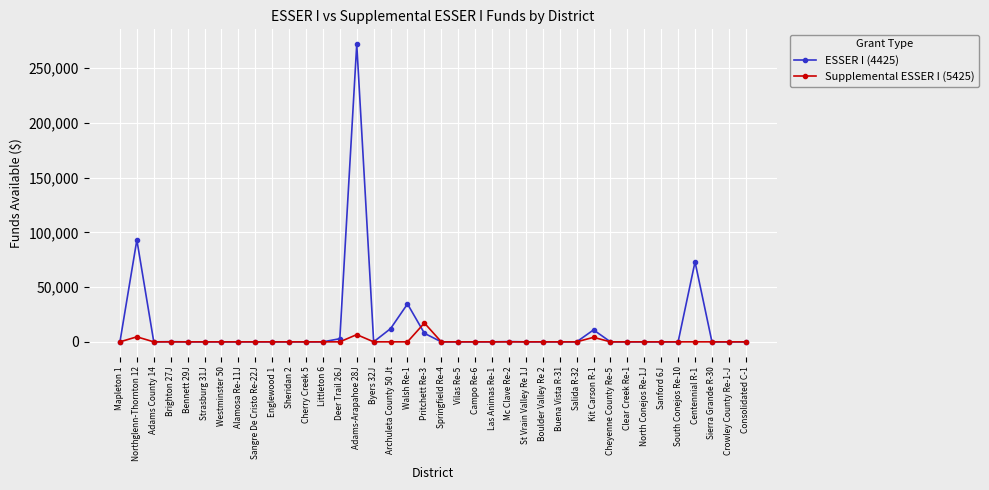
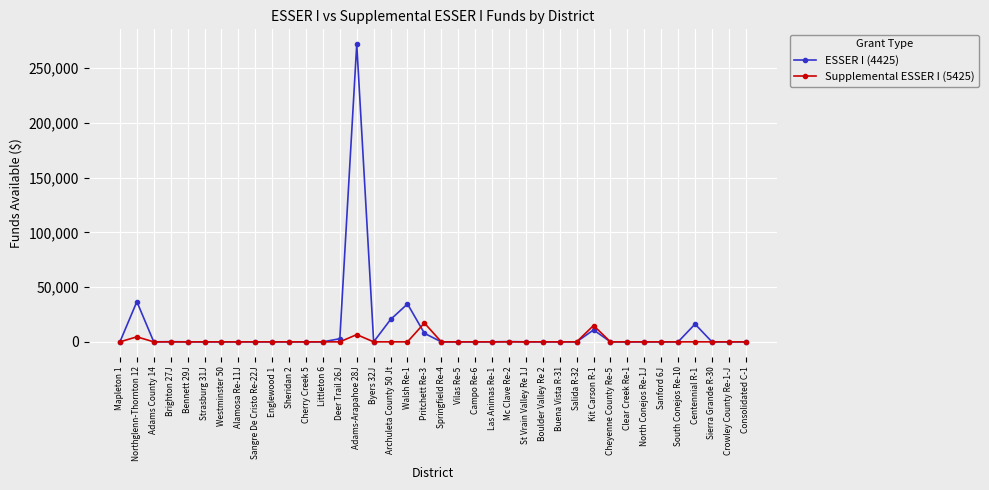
  {
    "ESSER I (4425)": {
-     "Northglenn-Thornton 12": "93,000",
+     "Northglenn-Thornton 12": "37,000",
      "Deer Trail 26J": "3,000",
      "Adams-Arapahoe 28J": "272,000",
-     "Archuleta County 50 Jt": "12,000",
+     "Archuleta County 50 Jt": "20,000",
      "Walsh Re-1": "35,000",
      "Pritchett Re-3": "8,000",
      "Kit Carson R-1": "11,000",
-     "Centennial R-1": "73,000"
+     "Centennial R-1": "16,000"
    },
    "Supplemental ESSER I (5425)": {
      "Northglenn-Thornton 12": "5,000",
      "Deer Trail 26J": "0",
      "Adams-Arapahoe 28J": "7,000",
      "Archuleta County 50 Jt": "0",
      "Walsh Re-1": "0",
      "Pritchett Re-3": "17,000",
-     "Kit Carson R-1": "4,000",
+     "Kit Carson R-1": "15,000",
      "Centennial R-1": "0"
    }
  }
